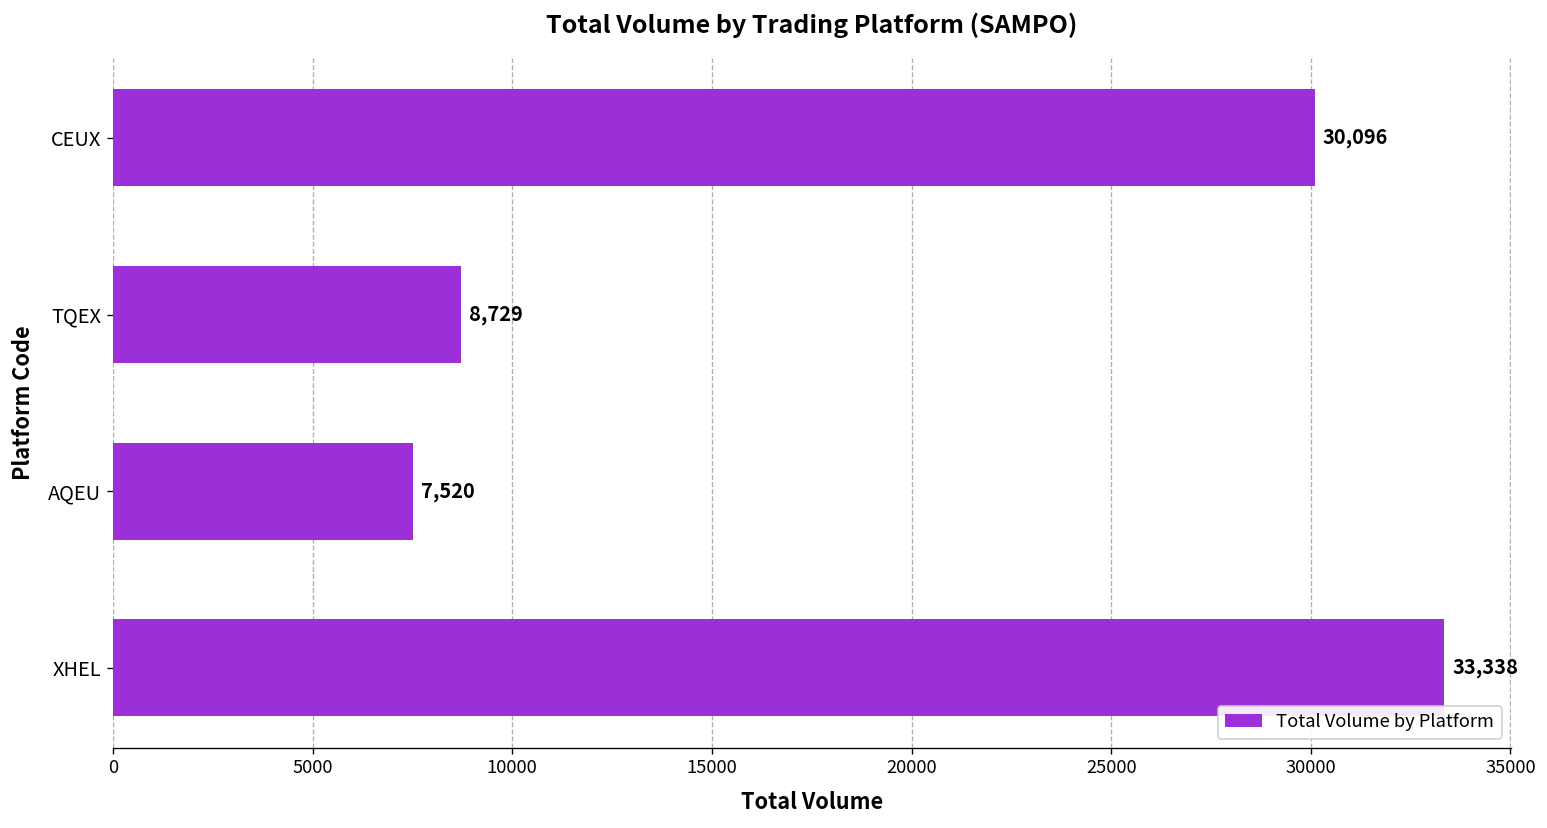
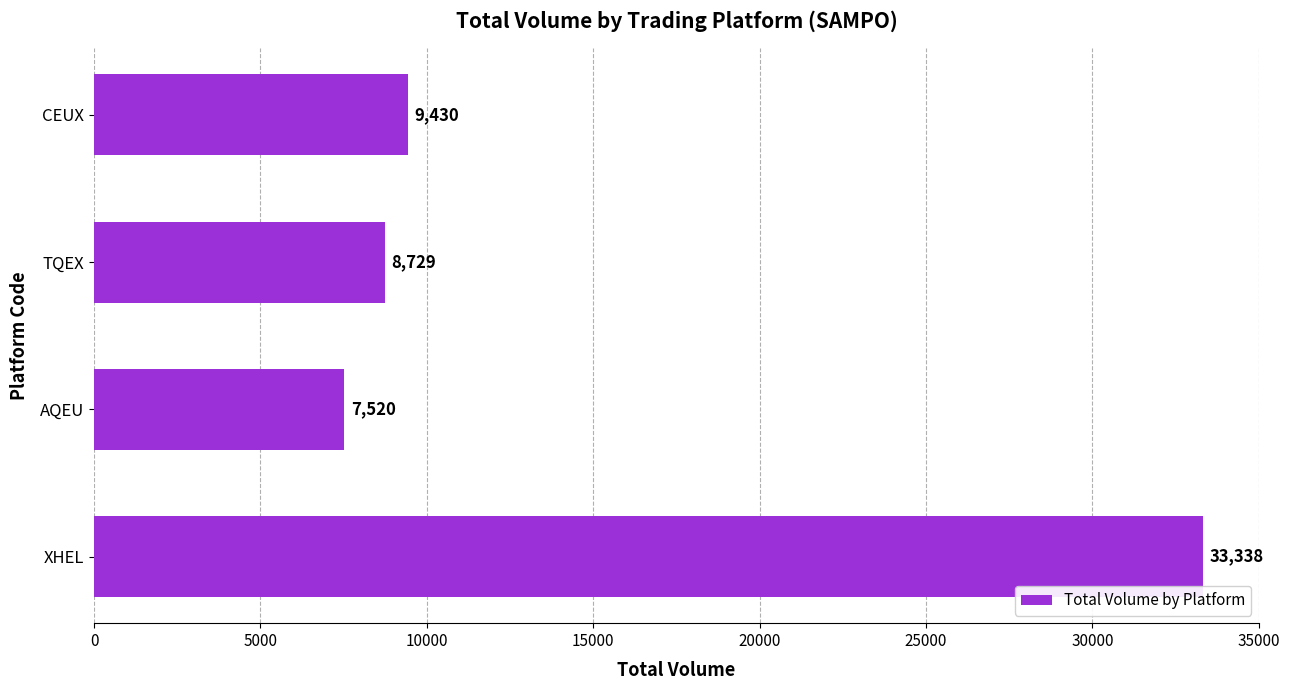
  {
-   "CEUX": "30,096",
+   "CEUX": "9,430",
    "TQEX": "8,729",
    "AQEU": "7,520",
    "XHEL": "33,338"
  }
